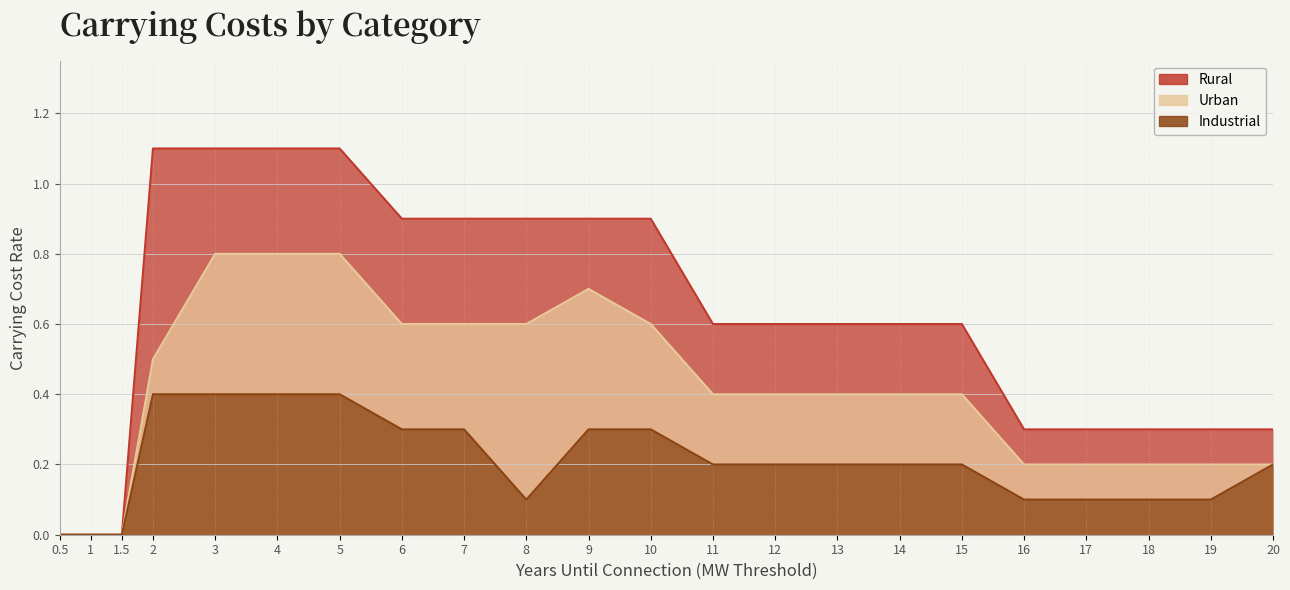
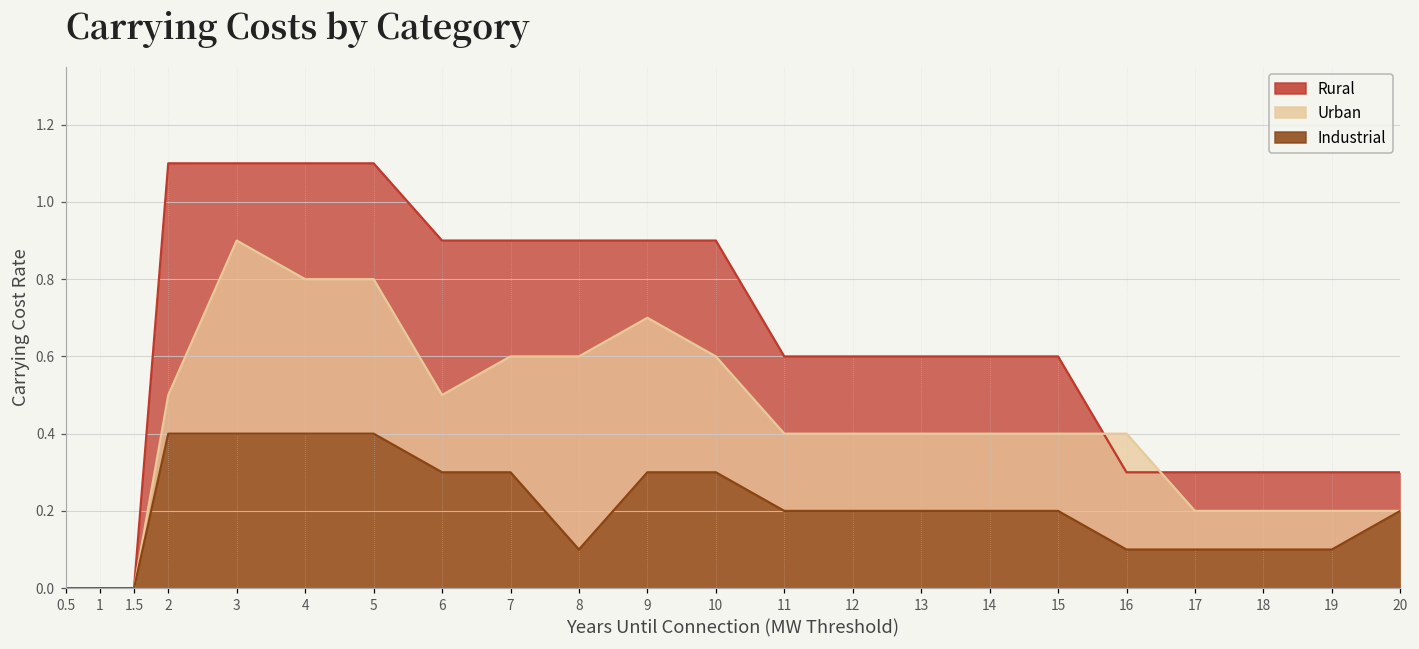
  {
    "Urban": {
      "2": 0.5,
-     "3": 0.8,
+     "3": 0.9,
      "4": 0.8,
      "5": 0.8,
-     "6": 0.6,
+     "6": 0.5,
      "7": 0.6,
      "8": 0.6,
      "9": 0.7,
      "10": 0.6,
      "11": 0.4,
      "12": 0.4,
      "13": 0.4,
      "14": 0.4,
      "15": 0.4,
-     "16": 0.2,
+     "16": 0.4,
      "17": 0.2,
      "18": 0.2,
      "19": 0.2
    }
  }
